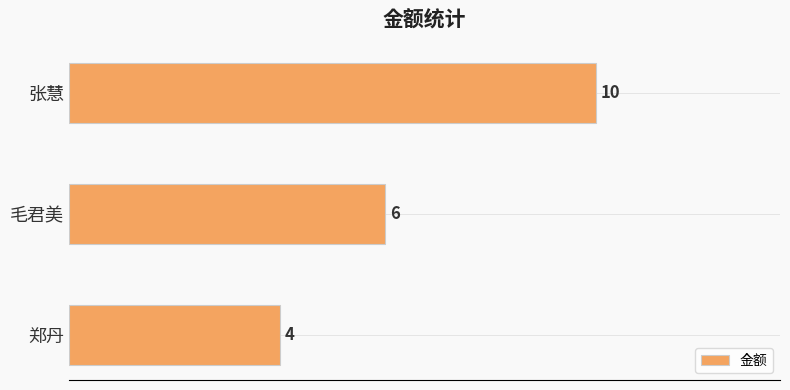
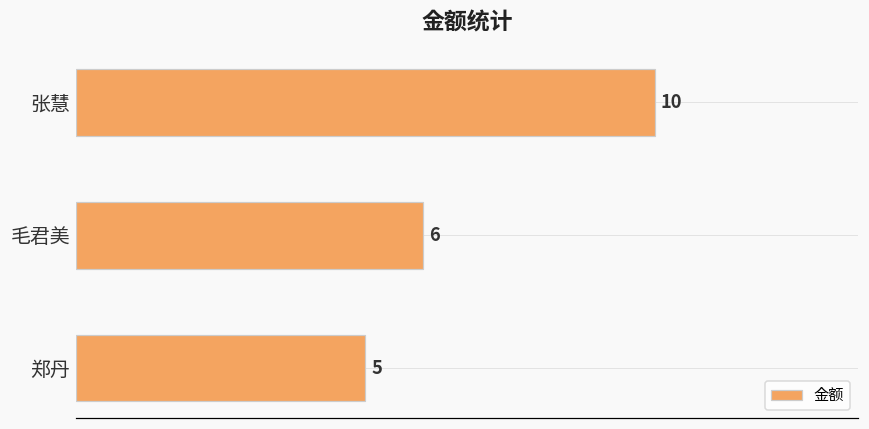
  {
    "张慧": 10,
    "毛君美": 6,
-   "郑丹": 4
+   "郑丹": 5
  }
